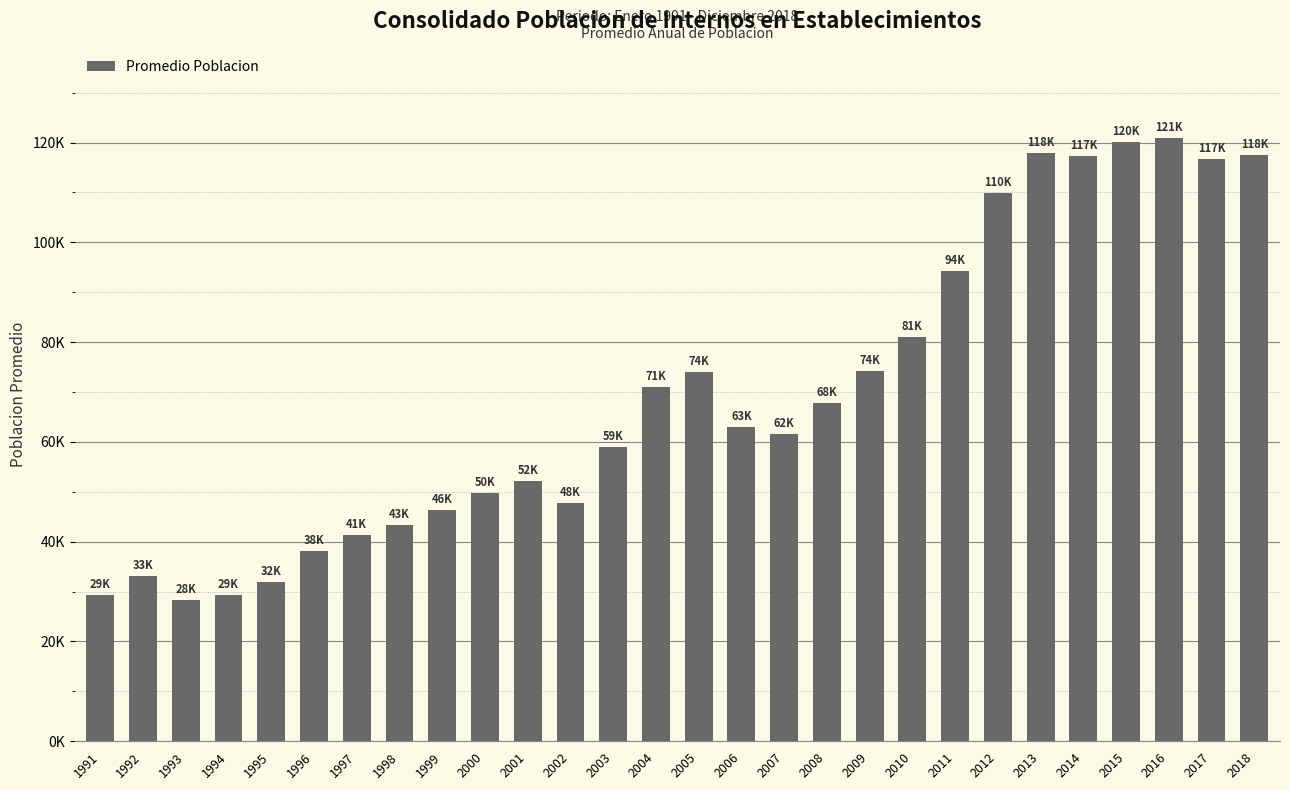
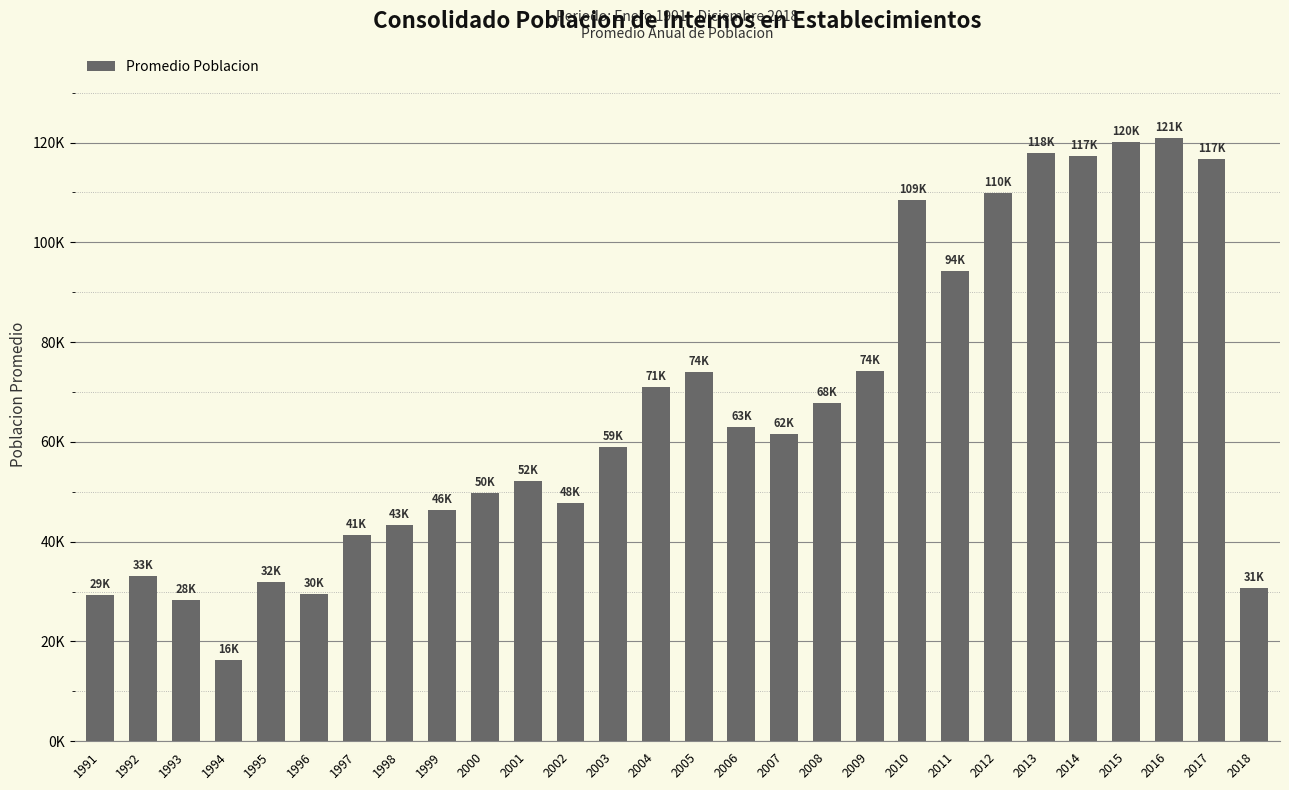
  {
    "1991": "29K",
    "1992": "33K",
    "1993": "28K",
-   "1994": "29K",
+   "1994": "16K",
    "1995": "32K",
-   "1996": "38K",
+   "1996": "30K",
    "1997": "41K",
    "1998": "43K",
    "1999": "46K",
    "2000": "50K",
    "2001": "52K",
    "2002": "48K",
    "2003": "59K",
    "2004": "71K",
    "2005": "74K",
    "2006": "63K",
    "2007": "62K",
    "2008": "68K",
    "2009": "74K",
-   "2010": "81K",
+   "2010": "109K",
    "2011": "94K",
    "2012": "110K",
    "2013": "118K",
    "2014": "117K",
    "2015": "120K",
    "2016": "121K",
    "2017": "117K",
-   "2018": "118K"
+   "2018": "31K"
  }
